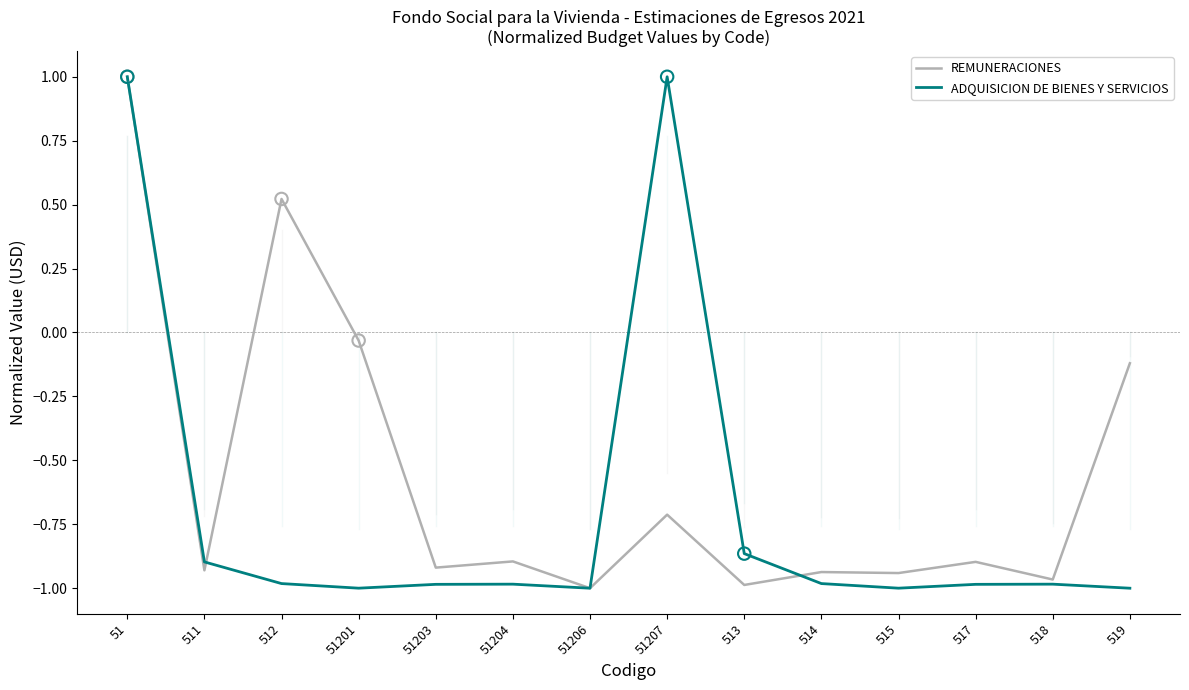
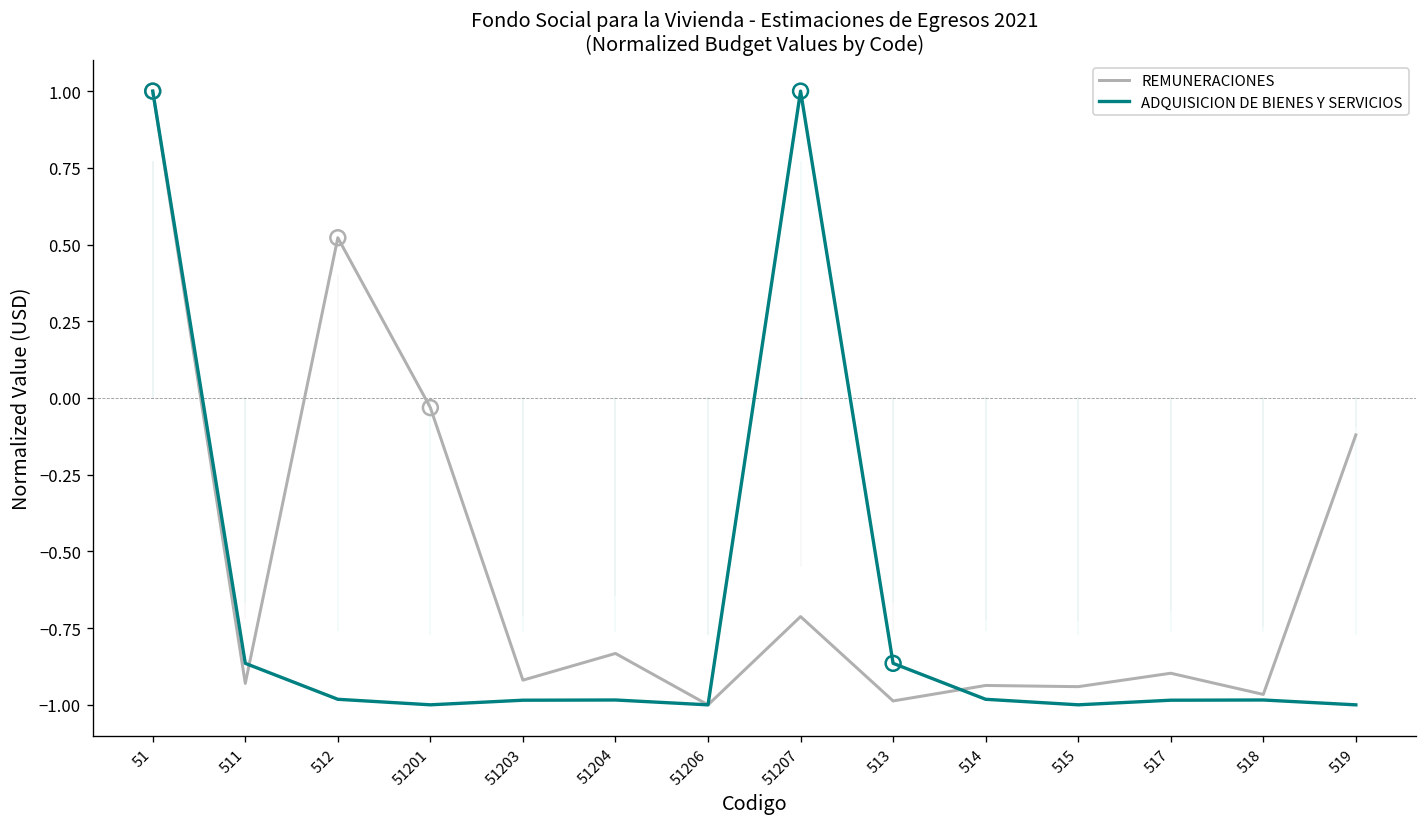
  {
    "REMUNERACIONES": {
      "511": -0.93,
      "51203": -0.92,
-     "51204": -0.90,
+     "51204": -0.83,
      "51207": -0.71,
      "513": -0.99,
      "514": -0.94,
      "515": -0.94,
      "517": -0.90,
      "518": -0.97,
      "519": -0.12
    },
    "ADQUISICION DE BIENES Y SERVICIOS": {
-     "511": -0.90,
+     "511": -0.86,
      "512": -0.98,
      "51201": -1.00,
      "51203": -0.98,
      "51204": -0.98,
      "514": -0.98,
      "515": -1.00,
      "517": -0.98,
      "518": -0.98,
      "519": -1.00
    }
  }
